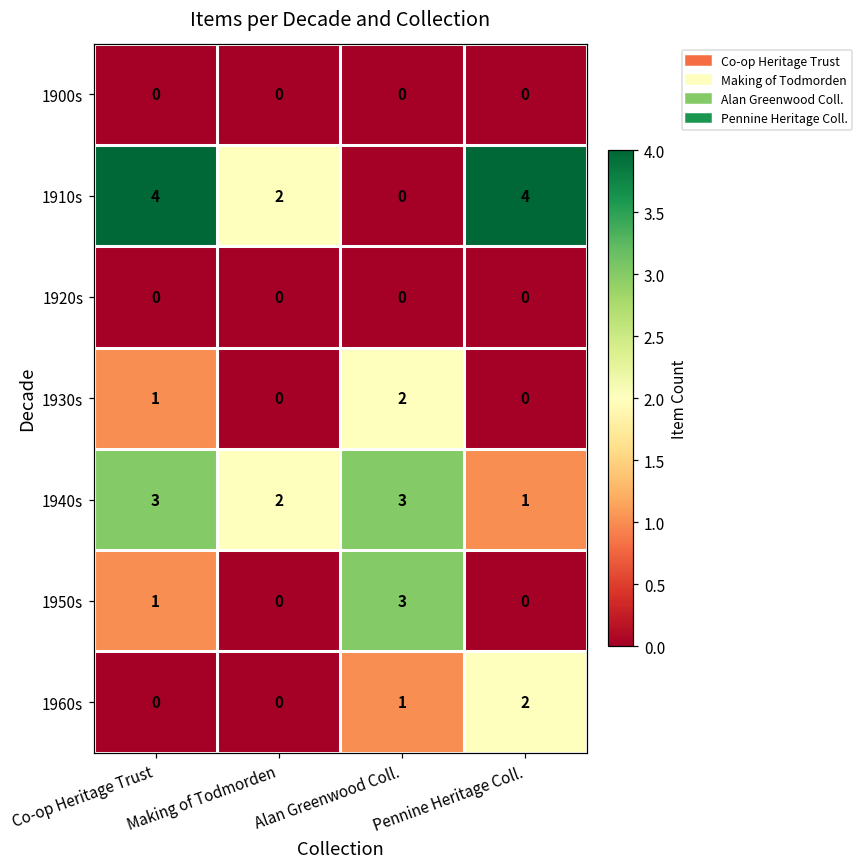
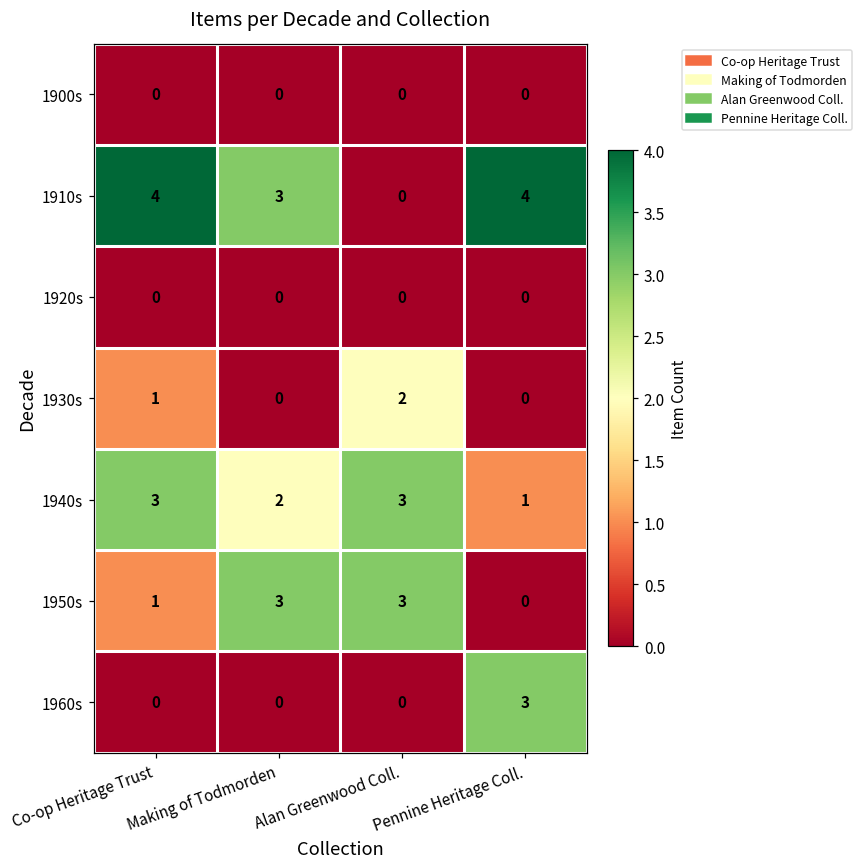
  {
    "1900s": {
      "Co-op Heritage Trust": 0,
      "Making of Todmorden": 0,
      "Alan Greenwood Coll.": 0,
      "Pennine Heritage Coll.": 0
    },
    "1910s": {
      "Co-op Heritage Trust": 4,
-     "Making of Todmorden": 2,
+     "Making of Todmorden": 3,
      "Alan Greenwood Coll.": 0,
      "Pennine Heritage Coll.": 4
    },
    "1920s": {
      "Co-op Heritage Trust": 0,
      "Making of Todmorden": 0,
      "Alan Greenwood Coll.": 0,
      "Pennine Heritage Coll.": 0
    },
    "1930s": {
      "Co-op Heritage Trust": 1,
      "Making of Todmorden": 0,
      "Alan Greenwood Coll.": 2,
      "Pennine Heritage Coll.": 0
    },
    "1940s": {
      "Co-op Heritage Trust": 3,
      "Making of Todmorden": 2,
      "Alan Greenwood Coll.": 3,
      "Pennine Heritage Coll.": 1
    },
    "1950s": {
      "Co-op Heritage Trust": 1,
-     "Making of Todmorden": 0,
+     "Making of Todmorden": 3,
      "Alan Greenwood Coll.": 3,
      "Pennine Heritage Coll.": 0
    },
    "1960s": {
      "Co-op Heritage Trust": 0,
      "Making of Todmorden": 0,
-     "Alan Greenwood Coll.": 1,
-     "Pennine Heritage Coll.": 2
+     "Alan Greenwood Coll.": 0,
+     "Pennine Heritage Coll.": 3
    }
  }
